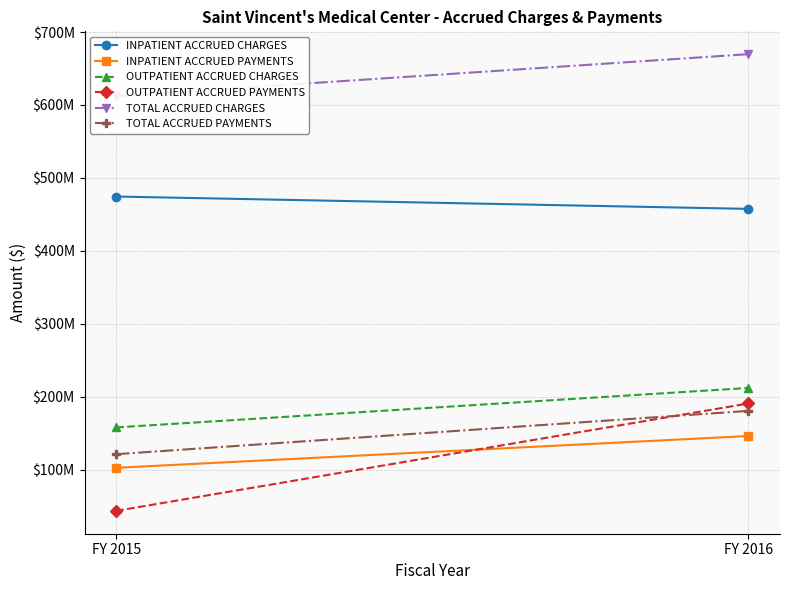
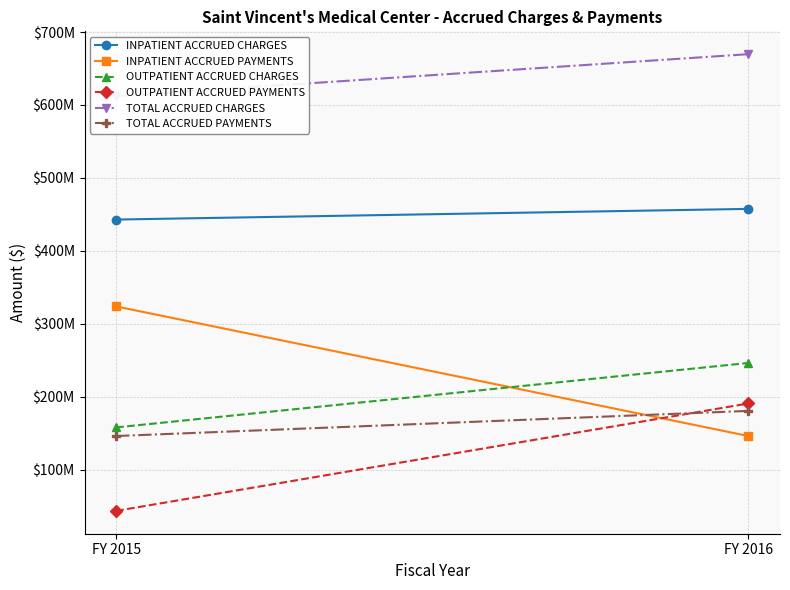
  {
    "INPATIENT ACCRUED CHARGES": {
-     "FY 2015": "$470000000",
+     "FY 2015": "$440000000",
      "FY 2016": "$460000000"
    },
    "INPATIENT ACCRUED PAYMENTS": {
-     "FY 2015": "$100000000",
+     "FY 2015": "$320000000",
      "FY 2016": "$150000000"
    },
    "OUTPATIENT ACCRUED CHARGES": {
      "FY 2015": "$160000000",
-     "FY 2016": "$210000000"
+     "FY 2016": "$250000000"
    },
    "OUTPATIENT ACCRUED PAYMENTS": {
      "FY 2015": "$40000000",
      "FY 2016": "$190000000"
    },
    "TOTAL ACCRUED CHARGES": {
      "FY 2016": "$670000000"
    },
    "TOTAL ACCRUED PAYMENTS": {
-     "FY 2015": "$120000000",
+     "FY 2015": "$150000000",
      "FY 2016": "$180000000"
    }
  }
